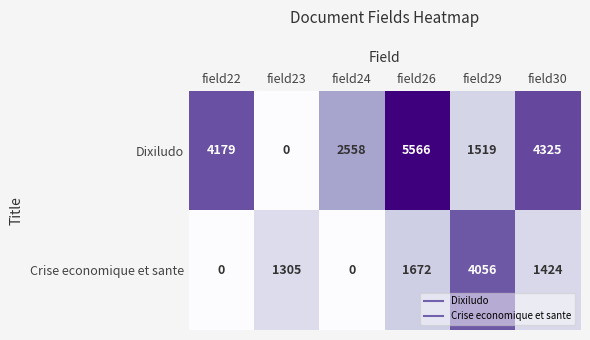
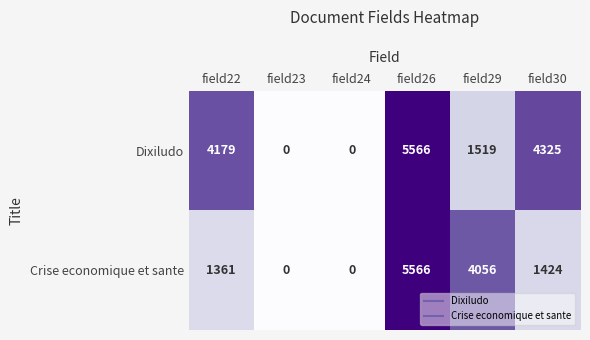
  {
    "Dixiludo": {
      "field22": 4179,
      "field23": 0,
-     "field24": 2558,
+     "field24": 0,
      "field26": 5566,
      "field29": 1519,
      "field30": 4325
    },
    "Crise economique et sante": {
-     "field22": 0,
-     "field23": 1305,
+     "field22": 1361,
+     "field23": 0,
      "field24": 0,
-     "field26": 1672,
+     "field26": 5566,
      "field29": 4056,
      "field30": 1424
    }
  }
